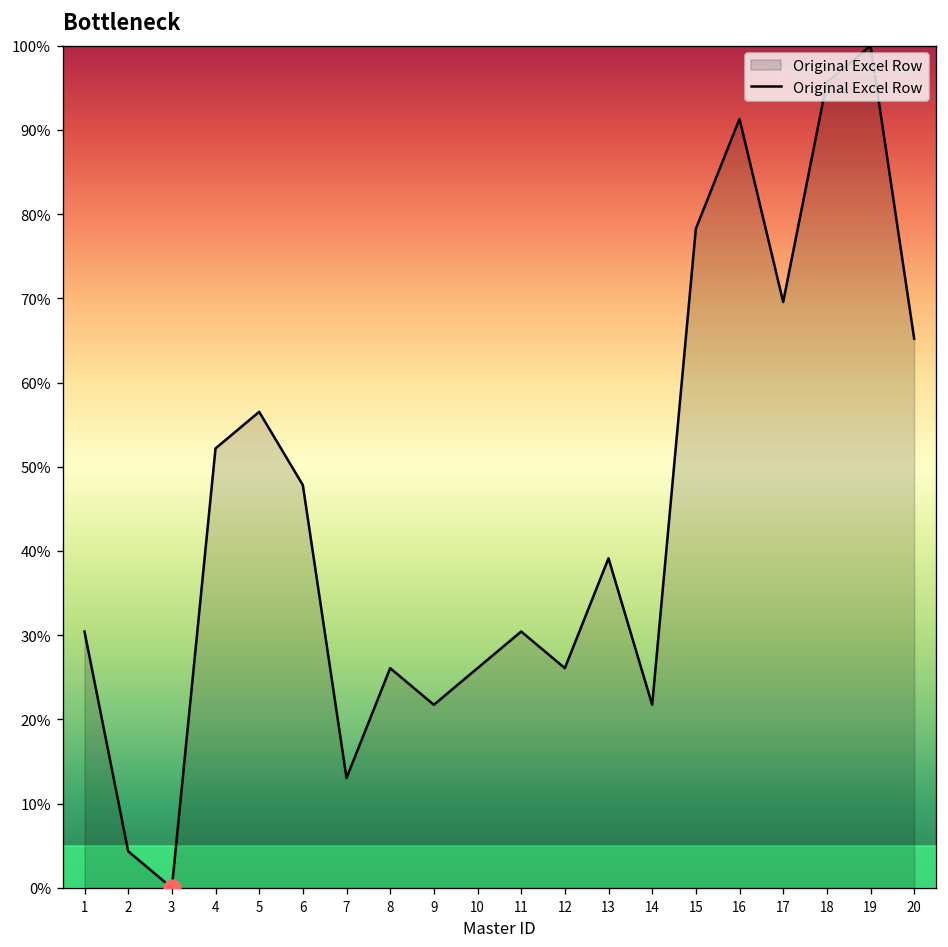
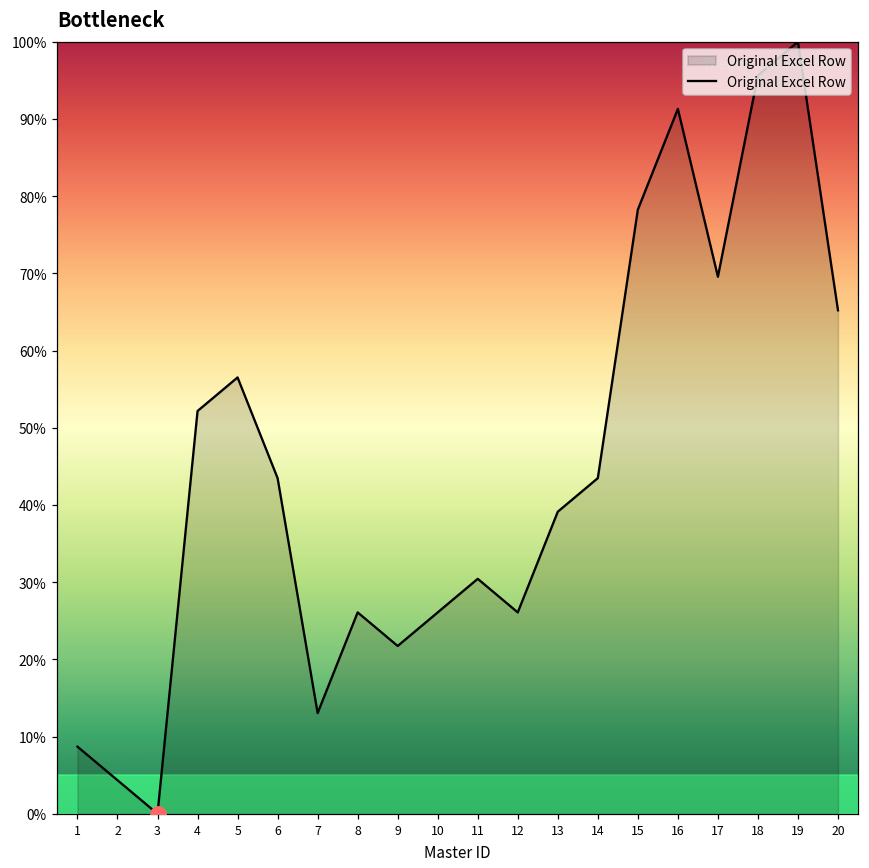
  {
    "Original Excel Row": {
-     "1": "30%",
+     "1": "9%",
      "4": "52%",
      "5": "57%",
-     "6": "48%",
+     "6": "43%",
      "7": "13%",
      "8": "26%",
      "9": "22%",
      "10": "26%",
      "11": "30%",
      "12": "26%",
      "13": "39%",
-     "14": "22%",
+     "14": "43%",
      "15": "78%",
      "16": "91%",
      "17": "70%",
      "19": "100%",
      "20": "65%"
    }
  }
